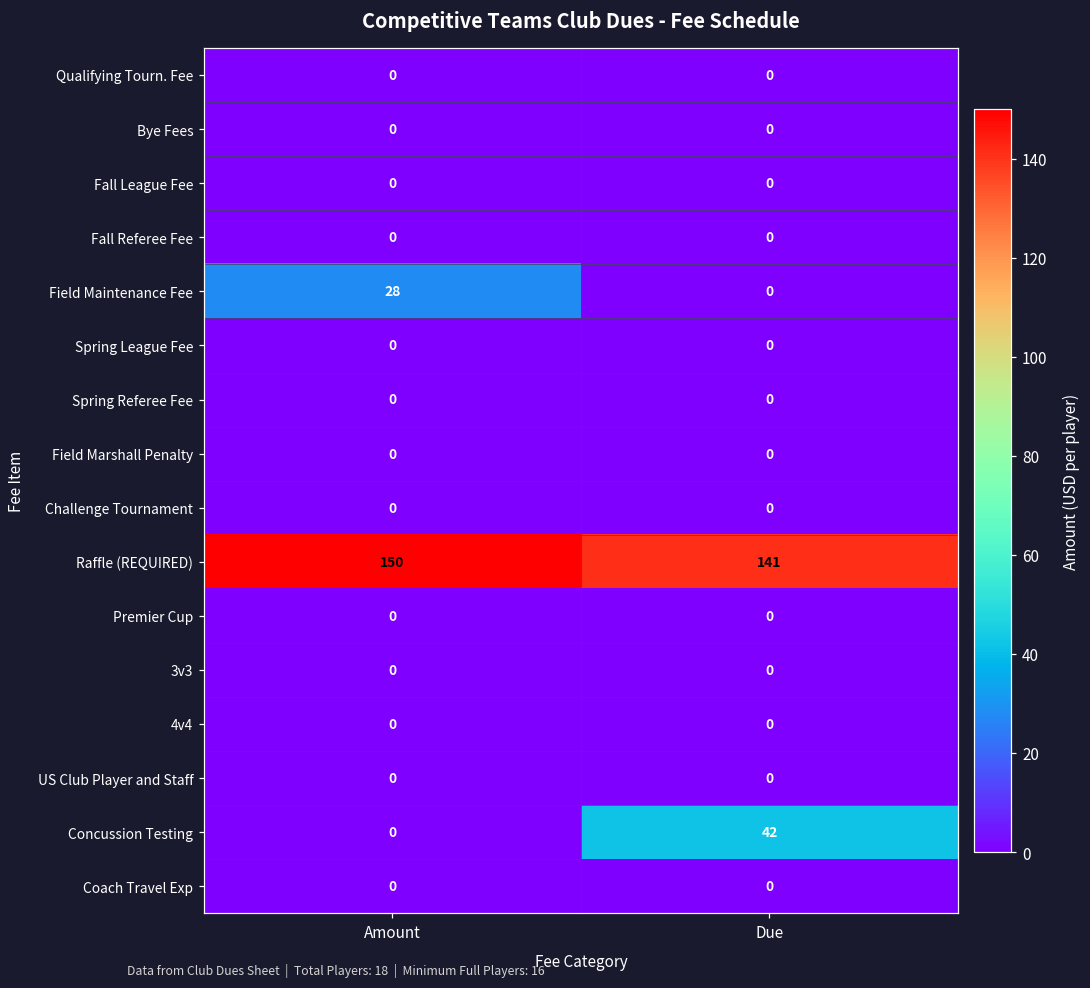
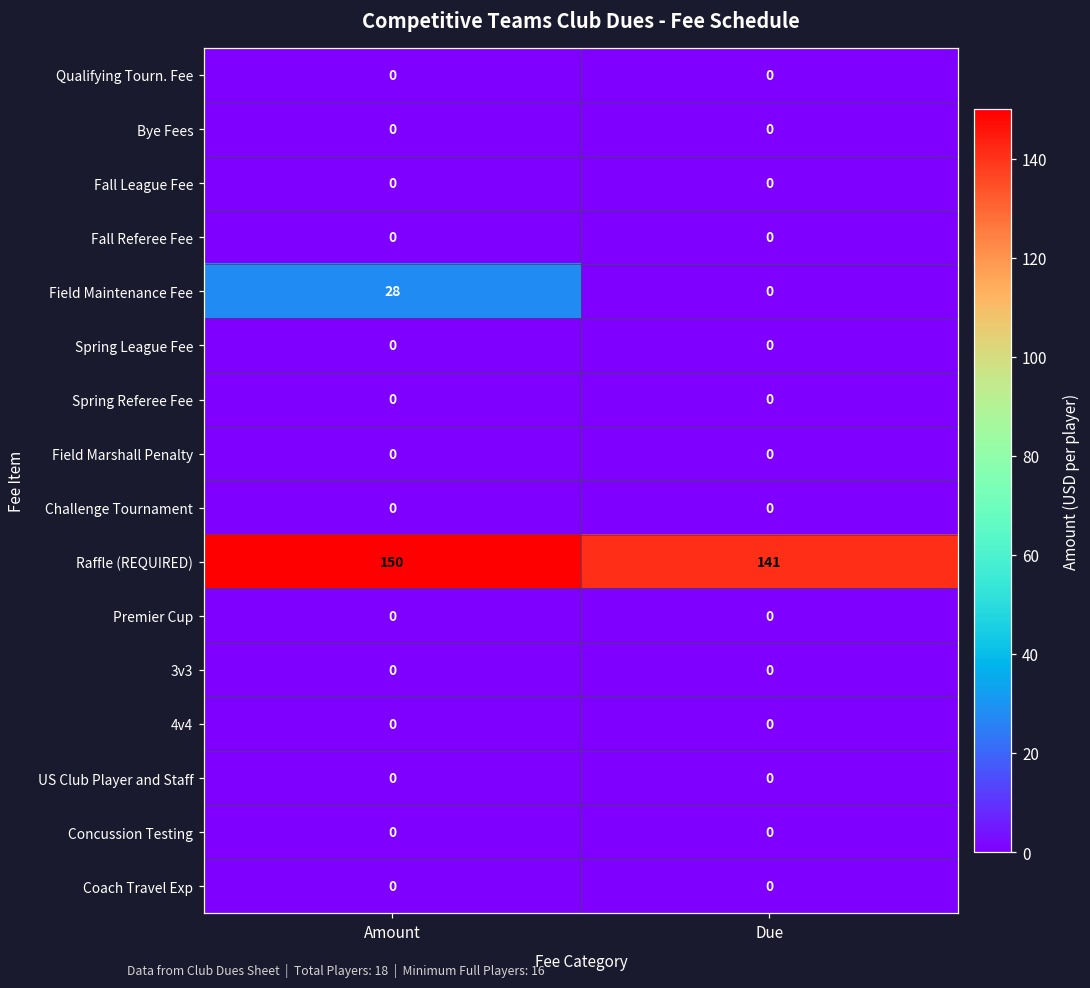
  {
    "Qualifying Tourn. Fee": {
      "Amount": 0,
      "Due": 0
    },
    "Bye Fees": {
      "Amount": 0,
      "Due": 0
    },
    "Fall League Fee": {
      "Amount": 0,
      "Due": 0
    },
    "Fall Referee Fee": {
      "Amount": 0,
      "Due": 0
    },
    "Field Maintenance Fee": {
      "Amount": 28,
      "Due": 0
    },
    "Spring League Fee": {
      "Amount": 0,
      "Due": 0
    },
    "Spring Referee Fee": {
      "Amount": 0,
      "Due": 0
    },
    "Field Marshall Penalty": {
      "Amount": 0,
      "Due": 0
    },
    "Challenge Tournament": {
      "Amount": 0,
      "Due": 0
    },
    "Raffle (REQUIRED)": {
      "Amount": 150,
      "Due": 141
    },
    "Premier Cup": {
      "Amount": 0,
      "Due": 0
    },
    "3v3": {
      "Amount": 0,
      "Due": 0
    },
    "4v4": {
      "Amount": 0,
      "Due": 0
    },
    "US Club Player and Staff": {
      "Amount": 0,
      "Due": 0
    },
    "Concussion Testing": {
      "Amount": 0,
-     "Due": 42
+     "Due": 0
    },
    "Coach Travel Exp": {
      "Amount": 0,
      "Due": 0
    }
  }
